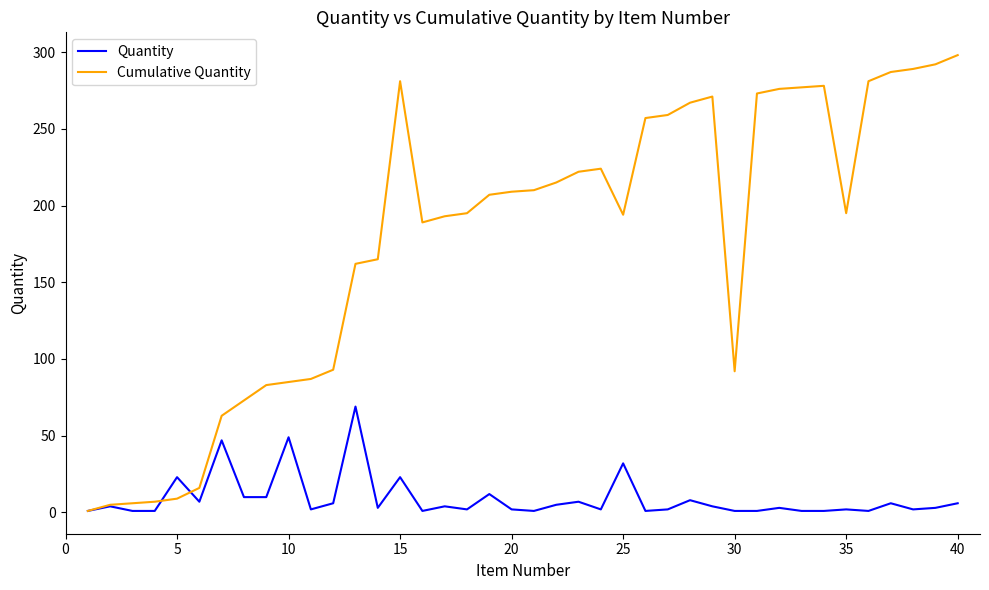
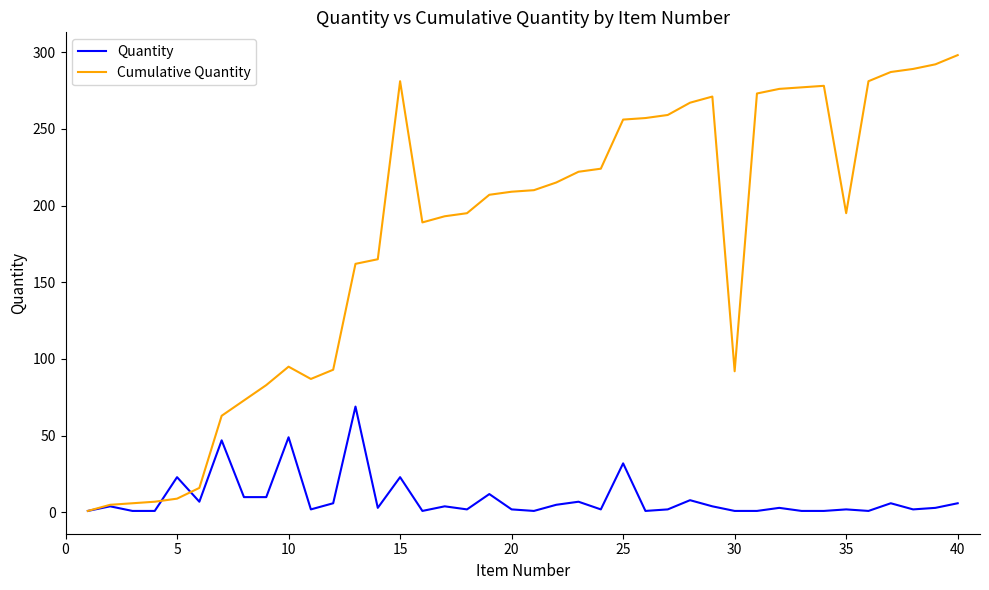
  {
    "Quantity": {
      "5": 23,
      "10": 49,
      "15": 23,
      "20": 2,
      "25": 32,
      "30": 1,
      "35": 2,
      "40": 6
    },
    "Cumulative Quantity": {
      "5": 9,
-     "10": 85,
+     "10": 95,
      "15": 281,
      "20": 209,
-     "25": 194,
+     "25": 256,
      "30": 92,
      "35": 195,
      "40": 298
    }
  }
